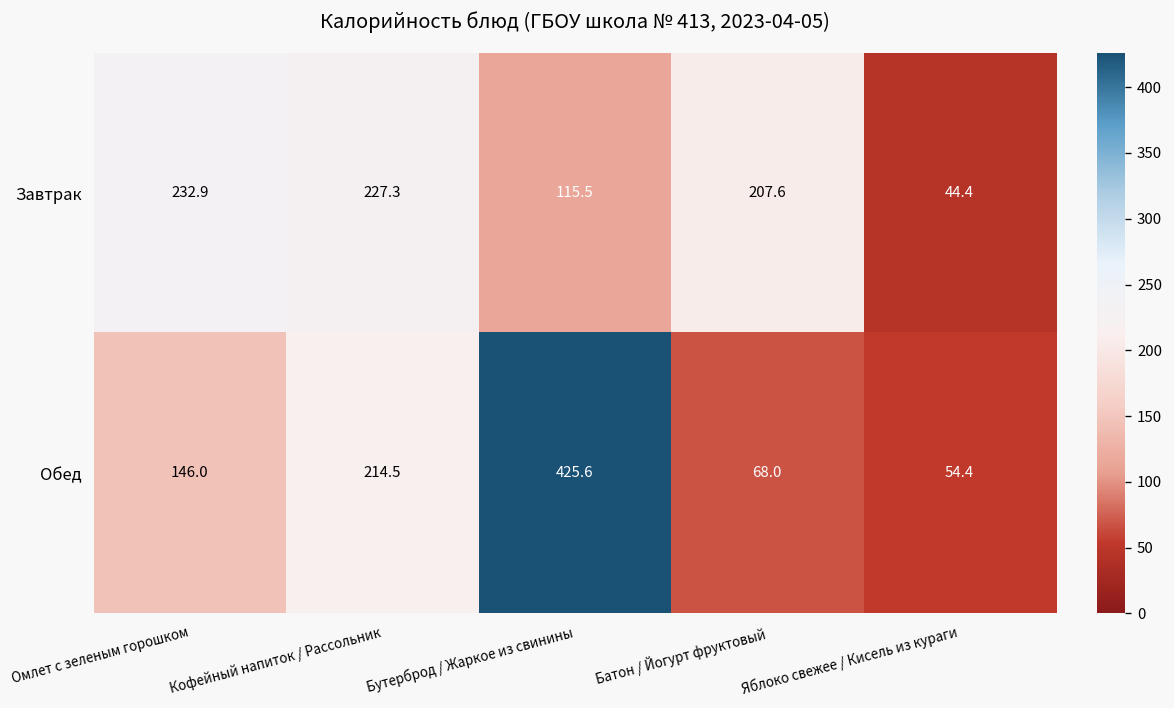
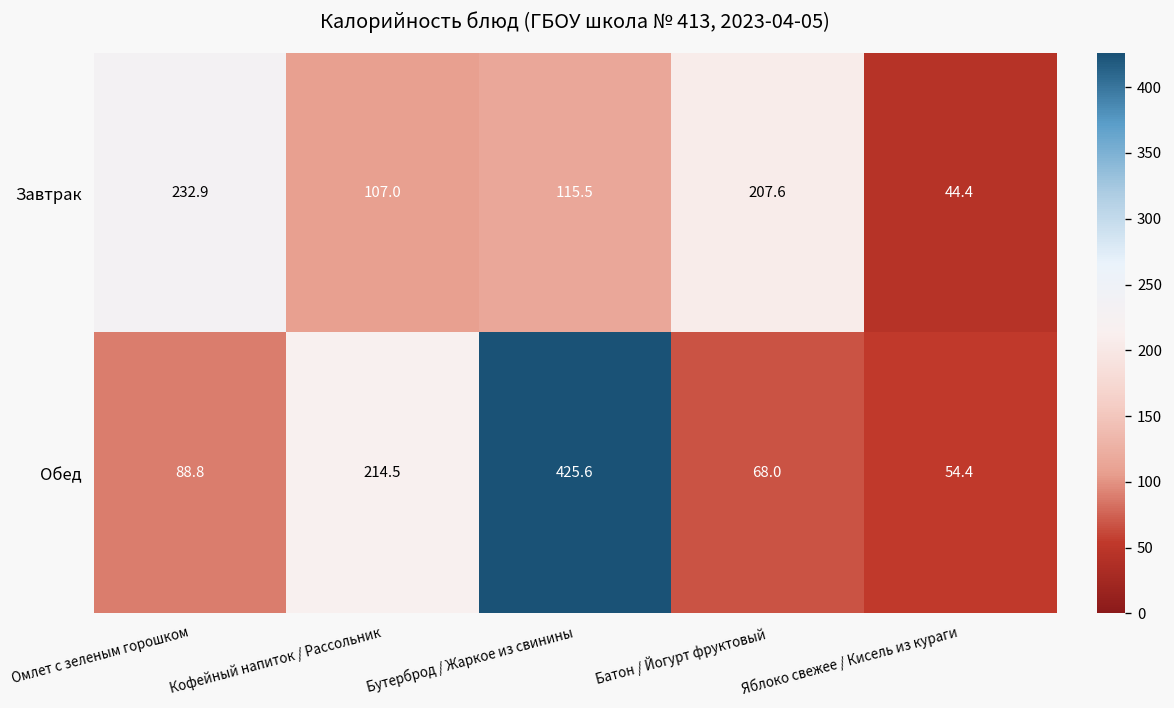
  {
    "Завтрак": {
      "Омлет с зеленым горошком": 232.9,
-     "Кофейный напиток / Рассольник": 227.3,
+     "Кофейный напиток / Рассольник": 107.0,
      "Бутерброд / Жаркое из свинины": 115.5,
      "Батон / Йогурт фруктовый": 207.6,
      "Яблоко свежее / Кисель из кураги": 44.4
    },
    "Обед": {
-     "Омлет с зеленым горошком": 146.0,
+     "Омлет с зеленым горошком": 88.8,
      "Кофейный напиток / Рассольник": 214.5,
      "Бутерброд / Жаркое из свинины": 425.6,
      "Батон / Йогурт фруктовый": 68.0,
      "Яблоко свежее / Кисель из кураги": 54.4
    }
  }
